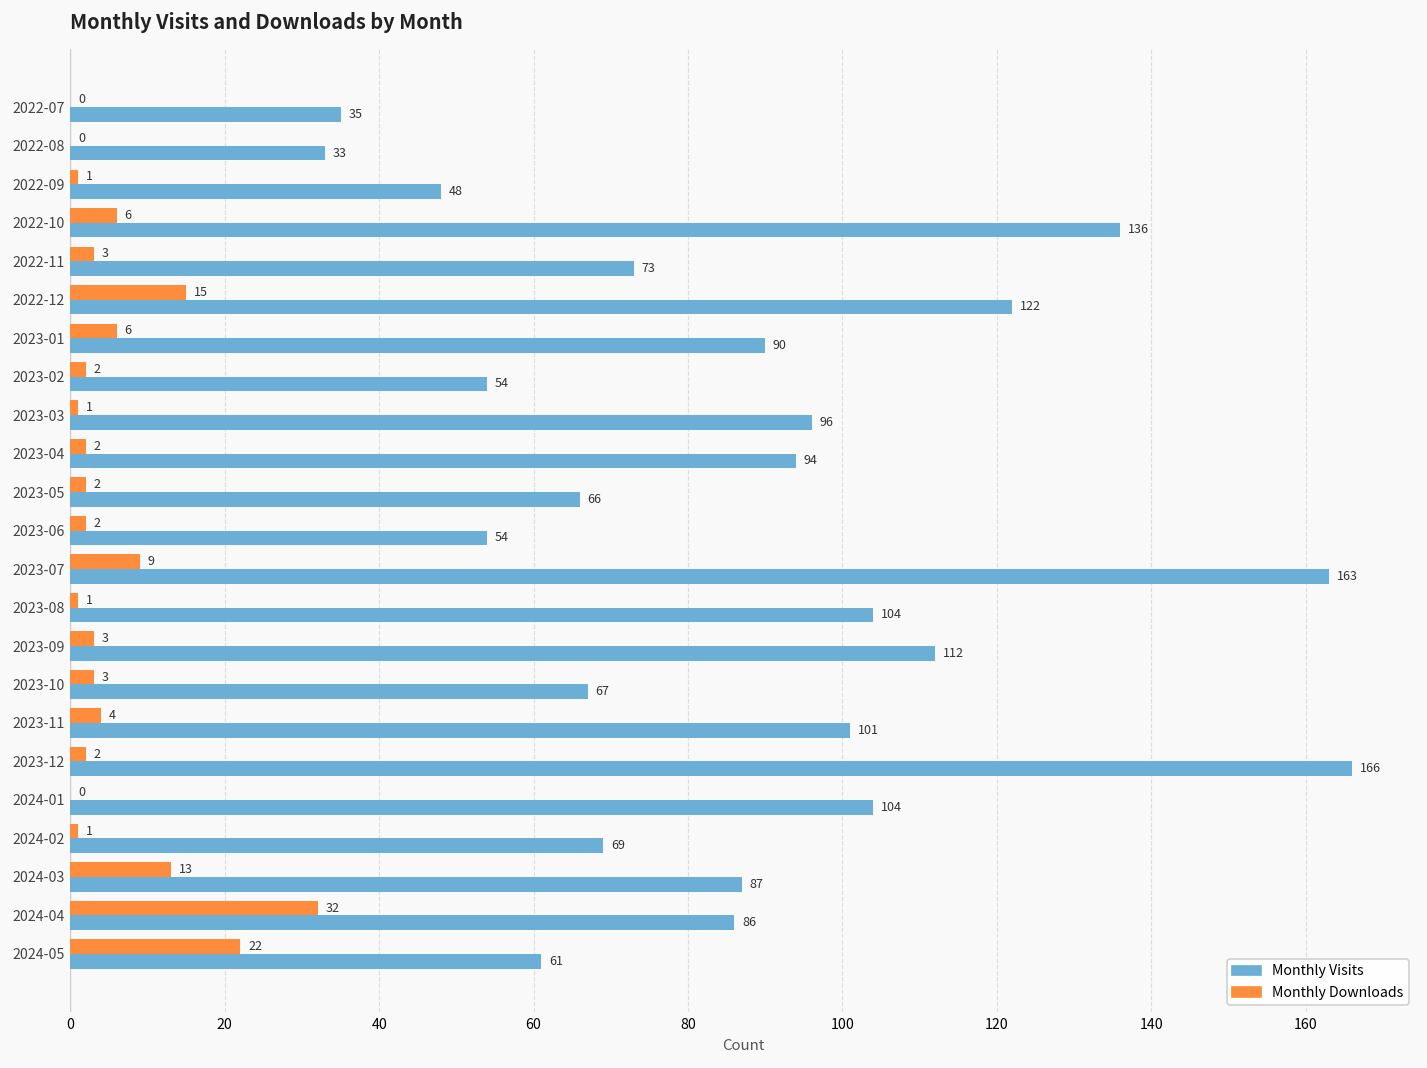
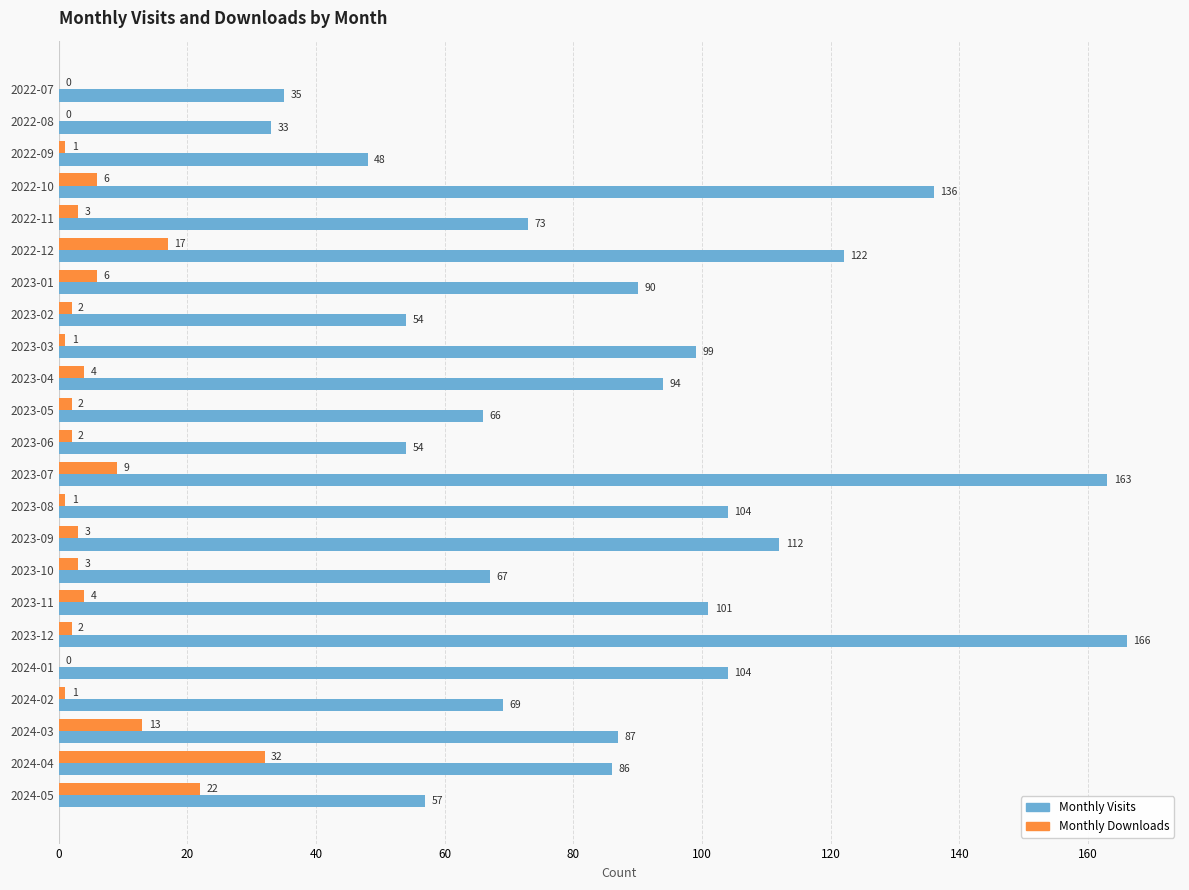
  {
    "Monthly Visits": {
      "2022-07": 35,
      "2022-08": 33,
      "2022-09": 48,
      "2022-10": 136,
      "2022-11": 73,
      "2022-12": 122,
      "2023-01": 90,
      "2023-02": 54,
-     "2023-03": 96,
+     "2023-03": 99,
      "2023-04": 94,
      "2023-05": 66,
      "2023-06": 54,
      "2023-07": 163,
      "2023-08": 104,
      "2023-09": 112,
      "2023-10": 67,
      "2023-11": 101,
      "2023-12": 166,
      "2024-01": 104,
      "2024-02": 69,
      "2024-03": 87,
      "2024-04": 86,
-     "2024-05": 61
+     "2024-05": 57
    },
    "Monthly Downloads": {
      "2022-07": 0,
      "2022-08": 0,
      "2022-09": 1,
      "2022-10": 6,
      "2022-11": 3,
-     "2022-12": 15,
+     "2022-12": 17,
      "2023-01": 6,
      "2023-02": 2,
      "2023-03": 1,
-     "2023-04": 2,
+     "2023-04": 4,
      "2023-05": 2,
      "2023-06": 2,
      "2023-07": 9,
      "2023-08": 1,
      "2023-09": 3,
      "2023-10": 3,
      "2023-11": 4,
      "2023-12": 2,
      "2024-01": 0,
      "2024-02": 1,
      "2024-03": 13,
      "2024-04": 32,
      "2024-05": 22
    }
  }
